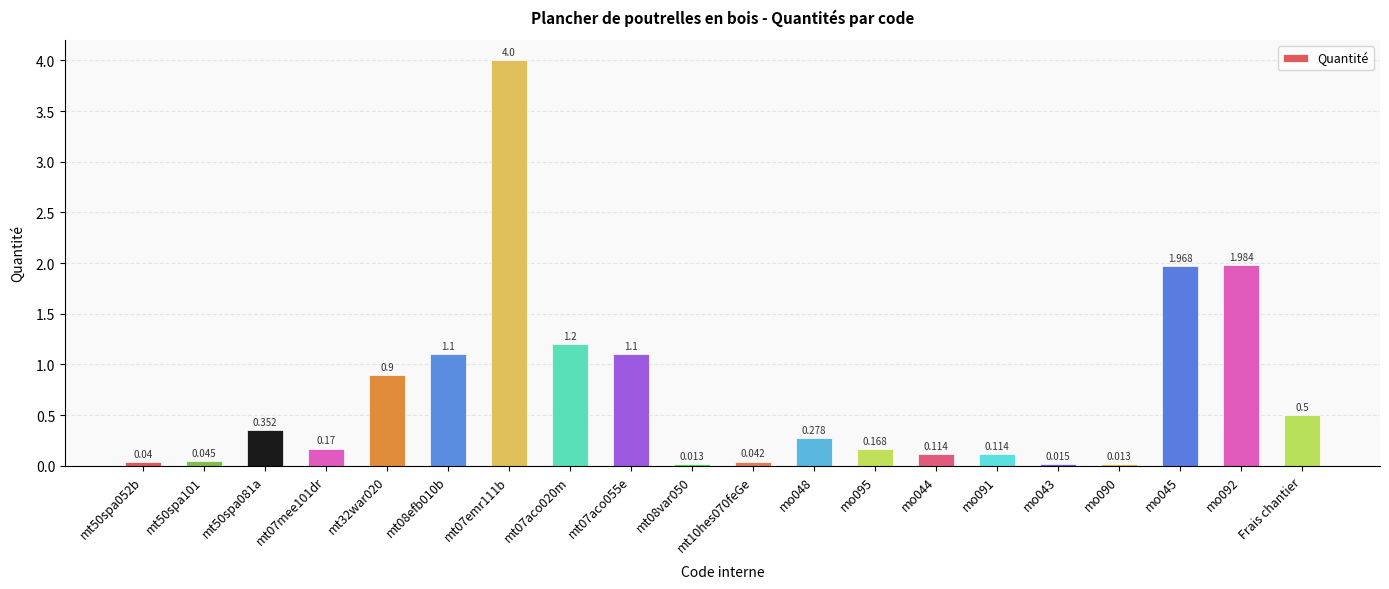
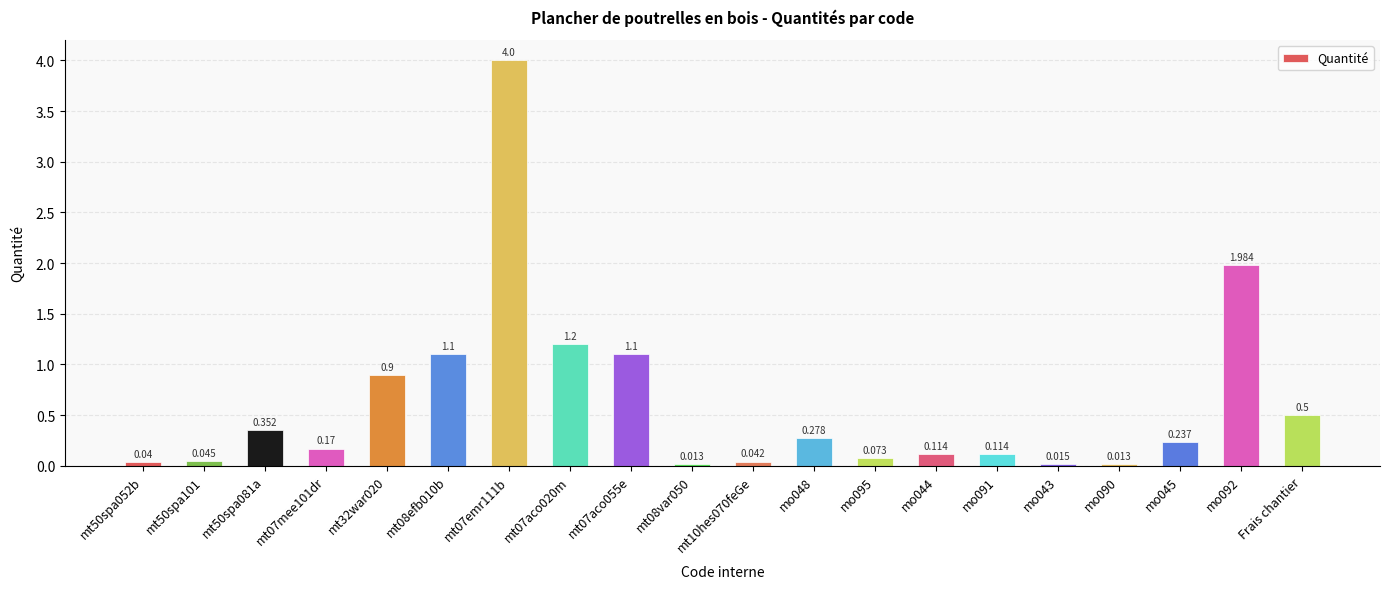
  {
    "mt50spa052b": 0.04,
    "mt50spa101": 0.045,
    "mt50spa081a": 0.352,
    "mt07mee101dr": 0.17,
    "mt32war020": 0.9,
    "mt08efb010b": 1.1,
    "mt07emr111b": 4.0,
    "mt07aco020m": 1.2,
    "mt07aco055e": 1.1,
    "mt08var050": 0.013,
    "mt10hes070feGe": 0.042,
    "mo048": 0.278,
-   "mo095": 0.168,
+   "mo095": 0.073,
    "mo044": 0.114,
    "mo091": 0.114,
    "mo043": 0.015,
    "mo090": 0.013,
-   "mo045": 1.968,
+   "mo045": 0.237,
    "mo092": 1.984,
    "Frais chantier": 0.5
  }
